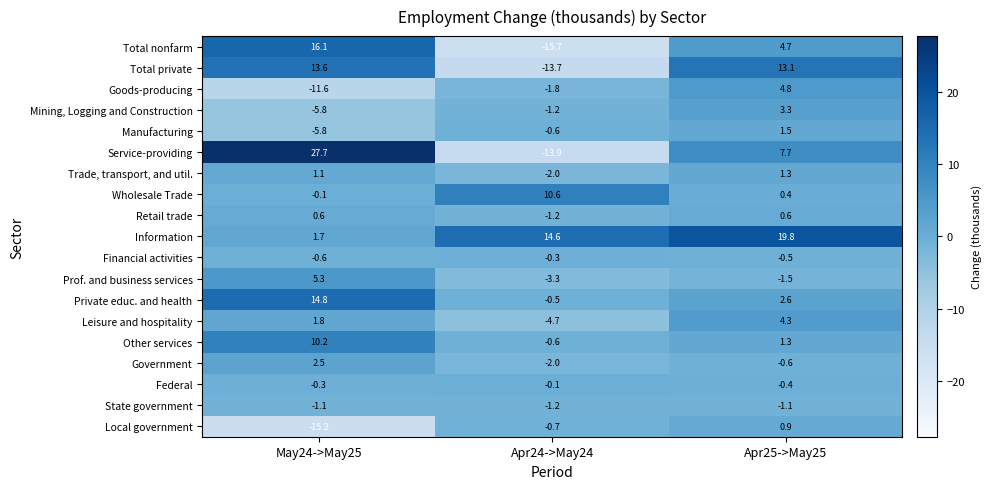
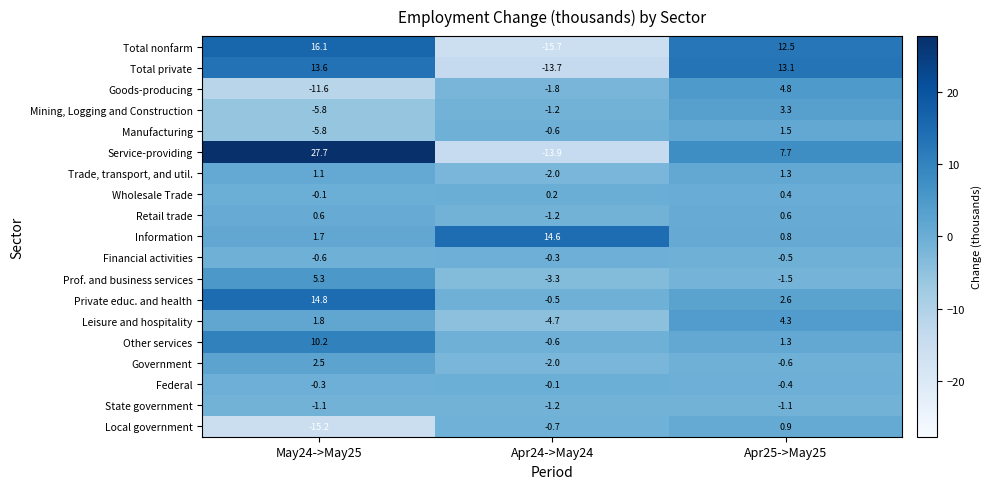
  {
    "Total nonfarm": {
      "May24->May25": 16.1,
      "Apr24->May24": -15.7,
-     "Apr25->May25": 4.7
+     "Apr25->May25": 12.5
    },
    "Total private": {
      "May24->May25": 13.6,
      "Apr24->May24": -13.7,
      "Apr25->May25": 13.1
    },
    "Goods-producing": {
      "May24->May25": -11.6,
      "Apr24->May24": -1.8,
      "Apr25->May25": 4.8
    },
    "Mining, Logging and Construction": {
      "May24->May25": -5.8,
      "Apr24->May24": -1.2,
      "Apr25->May25": 3.3
    },
    "Manufacturing": {
      "May24->May25": -5.8,
      "Apr24->May24": -0.6,
      "Apr25->May25": 1.5
    },
    "Service-providing": {
      "May24->May25": 27.7,
      "Apr24->May24": -13.9,
      "Apr25->May25": 7.7
    },
    "Trade, transport, and util.": {
      "May24->May25": 1.1,
      "Apr24->May24": -2.0,
      "Apr25->May25": 1.3
    },
    "Wholesale Trade": {
      "May24->May25": -0.1,
-     "Apr24->May24": 10.6,
+     "Apr24->May24": 0.2,
      "Apr25->May25": 0.4
    },
    "Retail trade": {
      "May24->May25": 0.6,
      "Apr24->May24": -1.2,
      "Apr25->May25": 0.6
    },
    "Information": {
      "May24->May25": 1.7,
      "Apr24->May24": 14.6,
-     "Apr25->May25": 19.8
+     "Apr25->May25": 0.8
    },
    "Financial activities": {
      "May24->May25": -0.6,
      "Apr24->May24": -0.3,
      "Apr25->May25": -0.5
    },
    "Prof. and business services": {
      "May24->May25": 5.3,
      "Apr24->May24": -3.3,
      "Apr25->May25": -1.5
    },
    "Private educ. and health": {
      "May24->May25": 14.8,
      "Apr24->May24": -0.5,
      "Apr25->May25": 2.6
    },
    "Leisure and hospitality": {
      "May24->May25": 1.8,
      "Apr24->May24": -4.7,
      "Apr25->May25": 4.3
    },
    "Other services": {
      "May24->May25": 10.2,
      "Apr24->May24": -0.6,
      "Apr25->May25": 1.3
    },
    "Government": {
      "May24->May25": 2.5,
      "Apr24->May24": -2.0,
      "Apr25->May25": -0.6
    },
    "Federal": {
      "May24->May25": -0.3,
      "Apr24->May24": -0.1,
      "Apr25->May25": -0.4
    },
    "State government": {
      "May24->May25": -1.1,
      "Apr24->May24": -1.2,
      "Apr25->May25": -1.1
    },
    "Local government": {
      "May24->May25": -15.2,
      "Apr24->May24": -0.7,
      "Apr25->May25": 0.9
    }
  }
